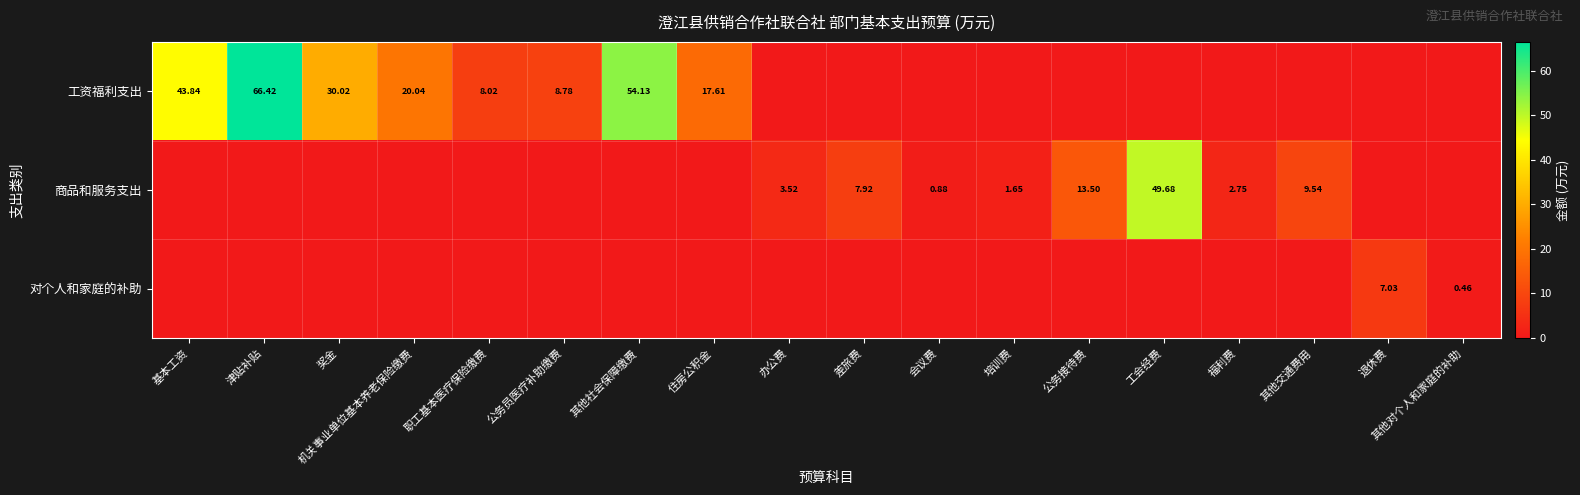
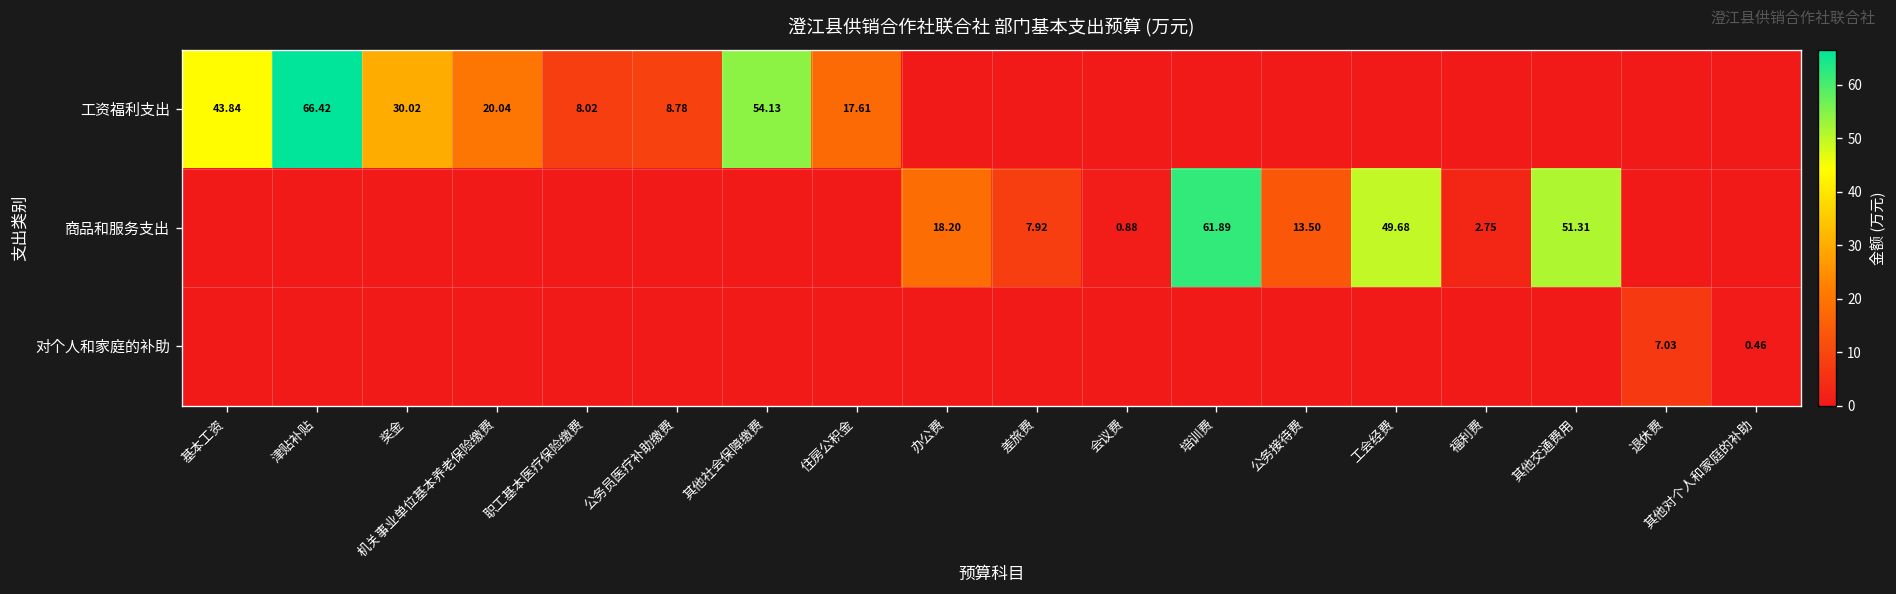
  {
    "工资福利支出": {
      "基本工资": 43.84,
      "津贴补贴": 66.42,
      "奖金": 30.02,
      "机关事业单位基本养老保险缴费": 20.04,
      "职工基本医疗保险缴费": 8.02,
      "公务员医疗补助缴费": 8.78,
      "其他社会保障缴费": 54.13,
      "住房公积金": 17.61
    },
    "商品和服务支出": {
-     "办公费": 3.52,
+     "办公费": 18.20,
      "差旅费": 7.92,
      "会议费": 0.88,
-     "培训费": 1.65,
+     "培训费": 61.89,
      "公务接待费": 13.50,
      "工会经费": 49.68,
      "福利费": 2.75,
-     "其他交通费用": 9.54
+     "其他交通费用": 51.31
    },
    "对个人和家庭的补助": {
      "退休费": 7.03,
      "其他对个人和家庭的补助": 0.46
    }
  }
